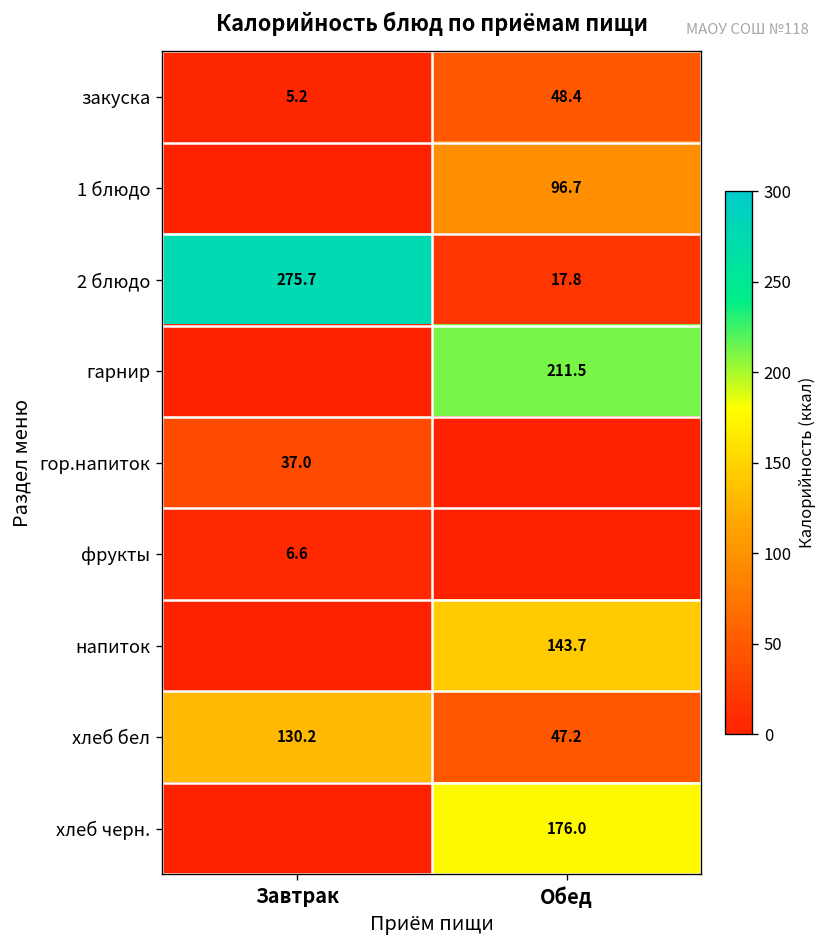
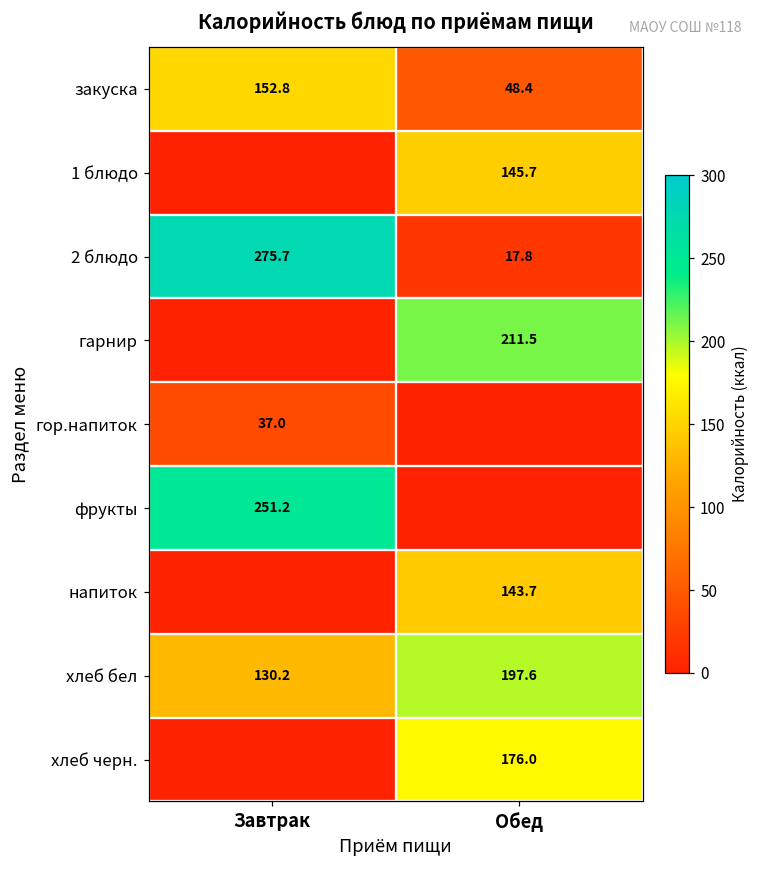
  {
    "закуска": {
-     "Завтрак": 5.2,
+     "Завтрак": 152.8,
      "Обед": 48.4
    },
    "1 блюдо": {
-     "Обед": 96.7
+     "Обед": 145.7
    },
    "2 блюдо": {
      "Завтрак": 275.7,
      "Обед": 17.8
    },
    "гарнир": {
      "Обед": 211.5
    },
    "гор.напиток": {
      "Завтрак": 37.0
    },
    "фрукты": {
-     "Завтрак": 6.6
+     "Завтрак": 251.2
    },
    "напиток": {
      "Обед": 143.7
    },
    "хлеб бел": {
      "Завтрак": 130.2,
-     "Обед": 47.2
+     "Обед": 197.6
    },
    "хлеб черн.": {
      "Обед": 176.0
    }
  }
